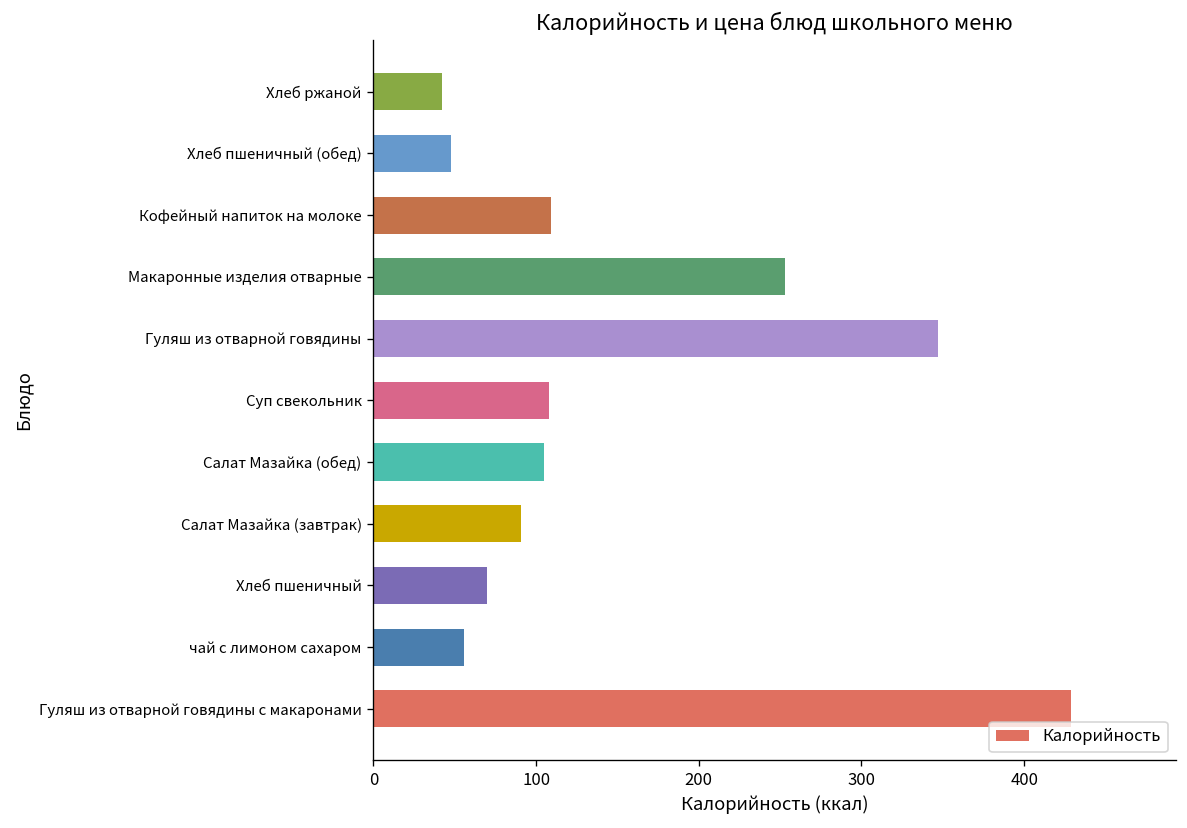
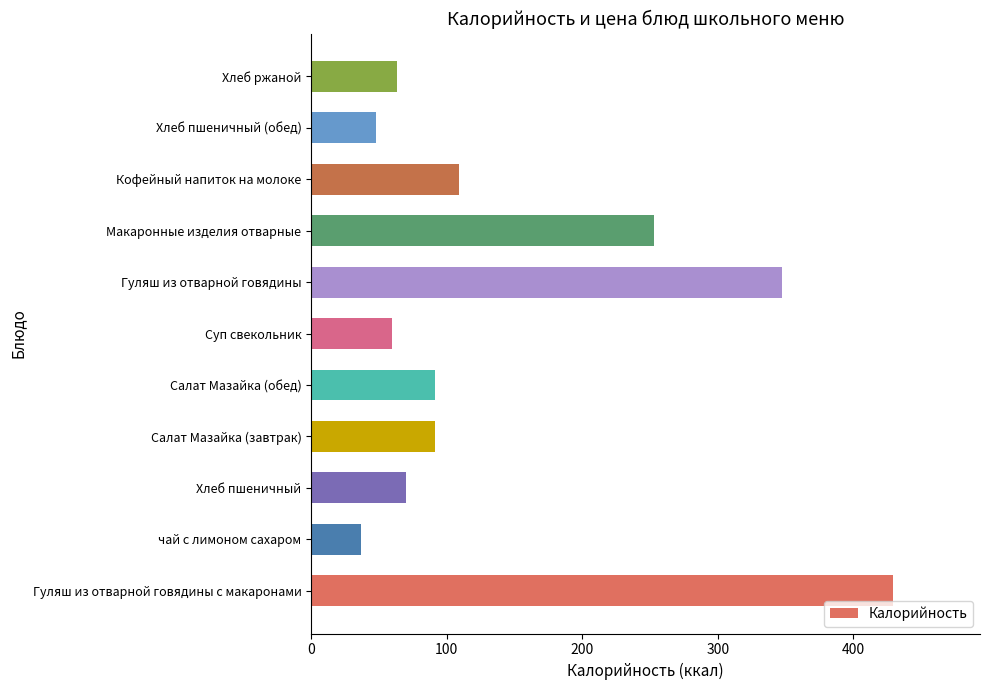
  {
-   "Хлеб ржаной": 42,
+   "Хлеб ржаной": 63,
    "Хлеб пшеничный (обед)": 48,
    "Кофейный напиток на молоке": 109,
    "Макаронные изделия отварные": 253,
    "Гуляш из отварной говядины": 347,
-   "Суп свекольник": 108,
-   "Салат Мазайка (обед)": 105,
+   "Суп свекольник": 60,
+   "Салат Мазайка (обед)": 91,
    "Салат Мазайка (завтрак)": 91,
    "Хлеб пшеничный": 70,
-   "чай с лимоном сахаром": 56,
+   "чай с лимоном сахаром": 37,
    "Гуляш из отварной говядины с макаронами": 429
  }
